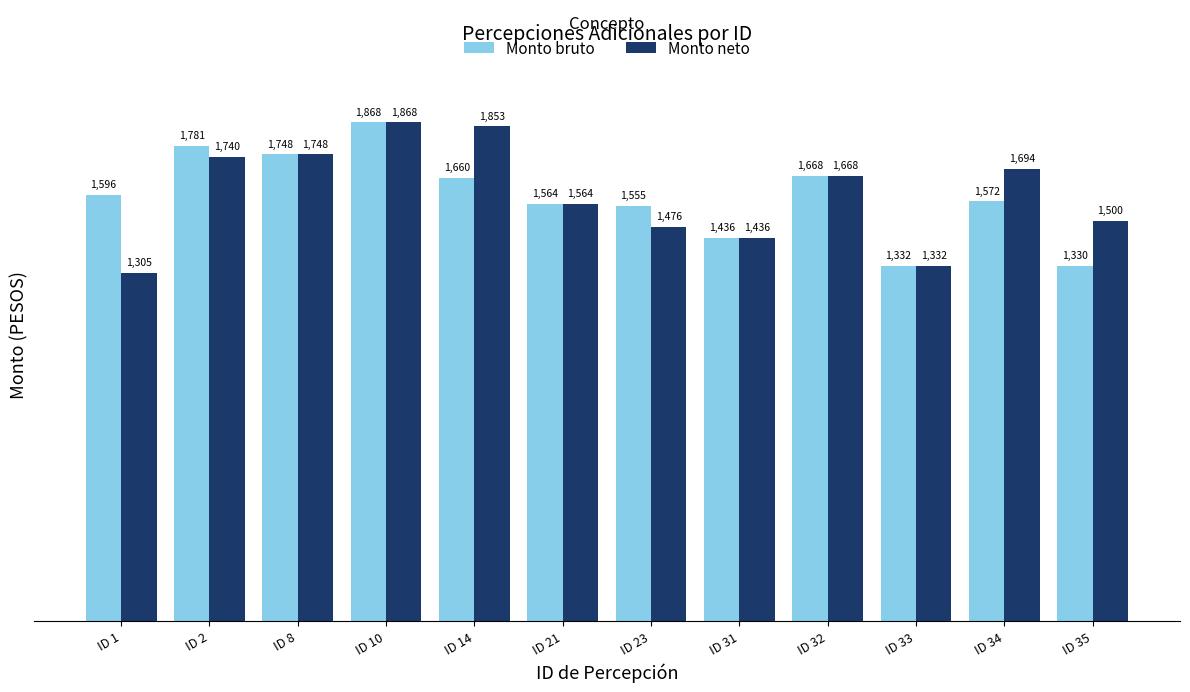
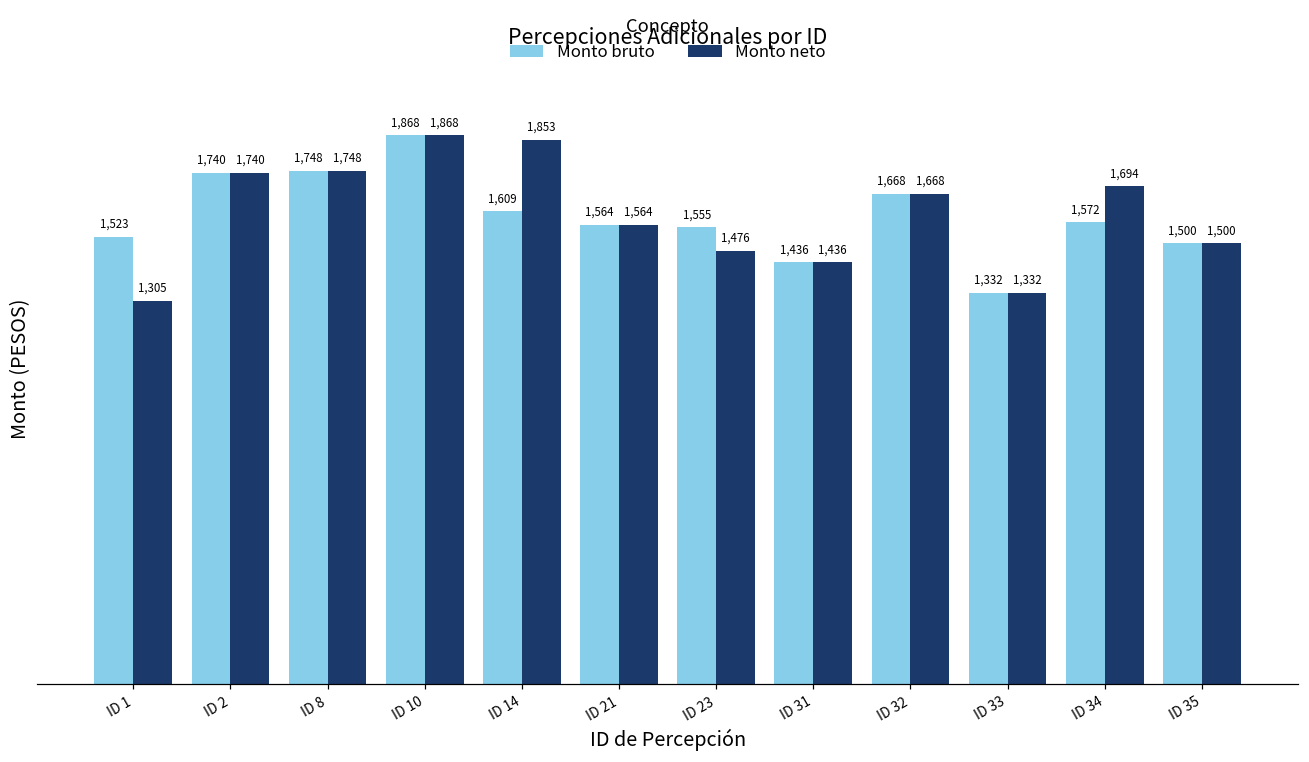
  {
    "Monto bruto": {
-     "ID 1": "1,596",
-     "ID 2": "1,781",
+     "ID 1": "1,523",
+     "ID 2": "1,740",
      "ID 8": "1,748",
      "ID 10": "1,868",
-     "ID 14": "1,660",
+     "ID 14": "1,609",
      "ID 21": "1,564",
      "ID 23": "1,555",
      "ID 31": "1,436",
      "ID 32": "1,668",
      "ID 33": "1,332",
      "ID 34": "1,572",
-     "ID 35": "1,330"
+     "ID 35": "1,500"
    },
    "Monto neto": {
      "ID 1": "1,305",
      "ID 2": "1,740",
      "ID 8": "1,748",
      "ID 10": "1,868",
      "ID 14": "1,853",
      "ID 21": "1,564",
      "ID 23": "1,476",
      "ID 31": "1,436",
      "ID 32": "1,668",
      "ID 33": "1,332",
      "ID 34": "1,694",
      "ID 35": "1,500"
    }
  }
